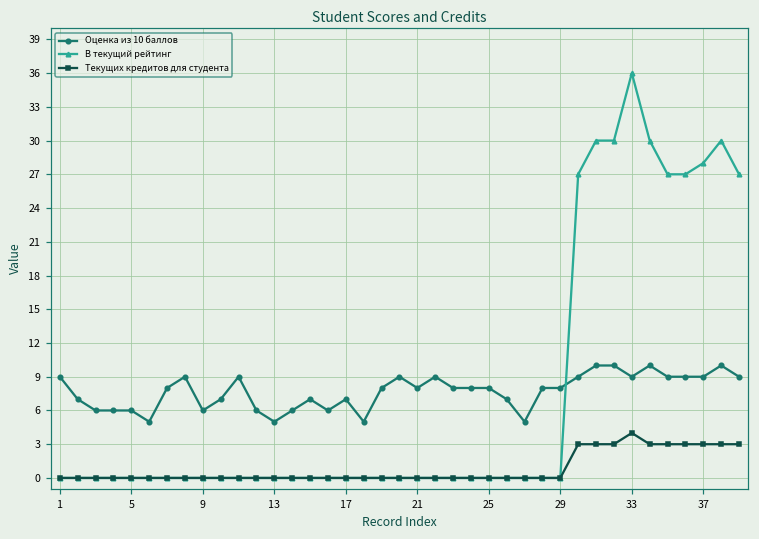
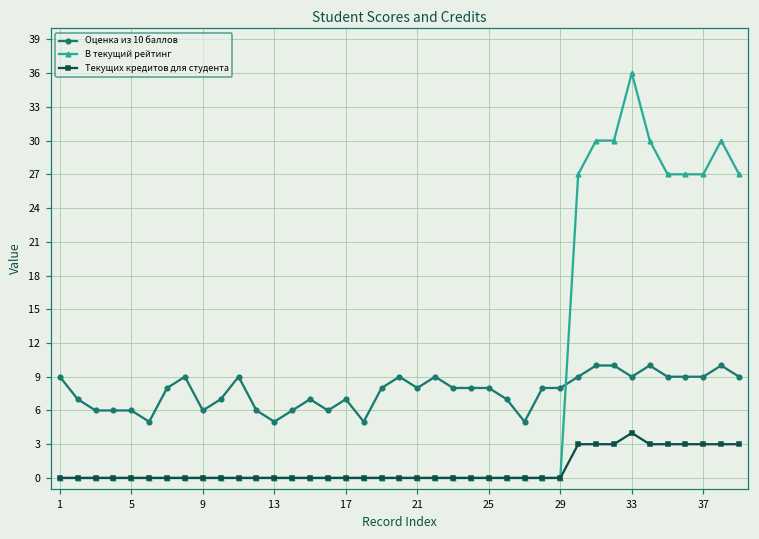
  {
    "В текущий рейтинг": {
      "33": 36,
-     "37": 28
+     "37": 27
    }
  }
